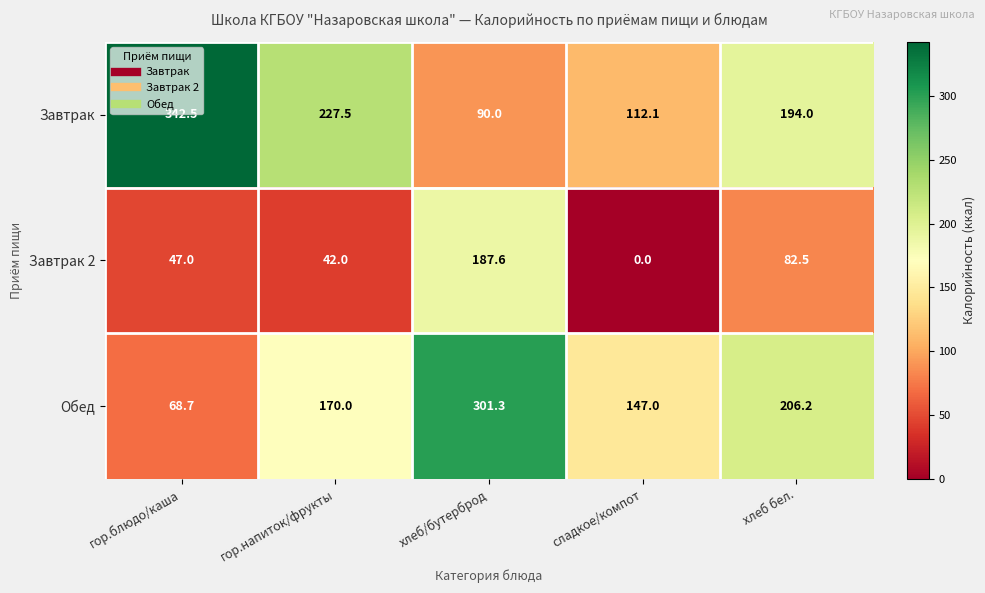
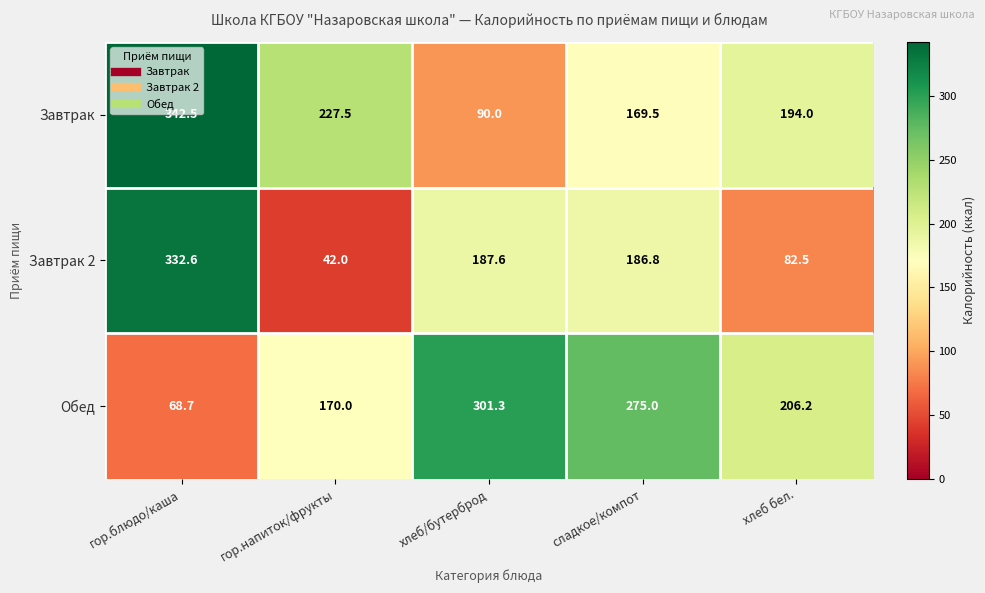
  {
    "Завтрак": {
      "гор.напиток/фрукты": 227.5,
      "хлеб/бутерброд": 90.0,
-     "сладкое/компот": 112.1,
+     "сладкое/компот": 169.5,
      "хлеб бел.": 194.0
    },
    "Завтрак 2": {
-     "гор.блюдо/каша": 47.0,
+     "гор.блюдо/каша": 332.6,
      "гор.напиток/фрукты": 42.0,
      "хлеб/бутерброд": 187.6,
-     "сладкое/компот": 0.0,
+     "сладкое/компот": 186.8,
      "хлеб бел.": 82.5
    },
    "Обед": {
      "гор.блюдо/каша": 68.7,
      "гор.напиток/фрукты": 170.0,
      "хлеб/бутерброд": 301.3,
-     "сладкое/компот": 147.0,
+     "сладкое/компот": 275.0,
      "хлеб бел.": 206.2
    }
  }
